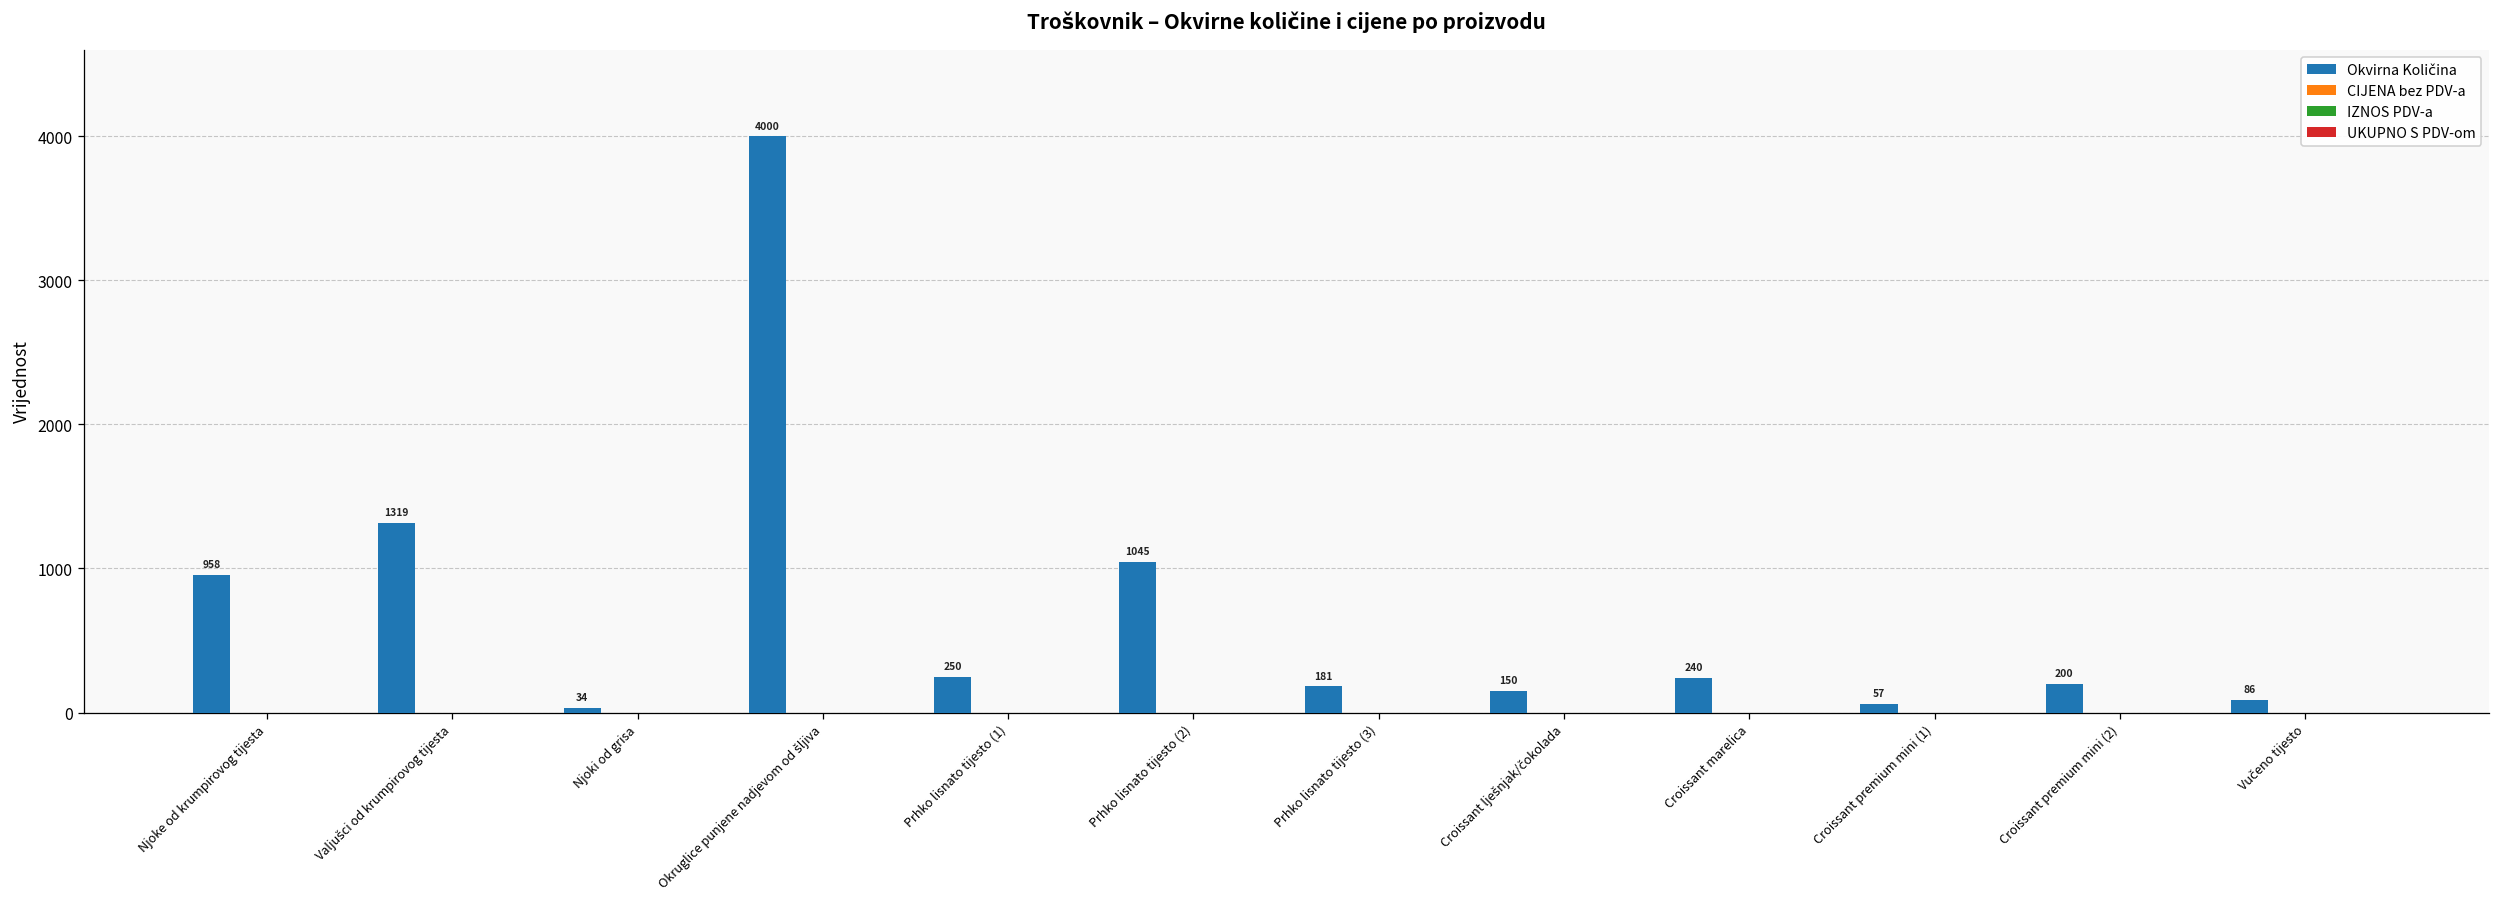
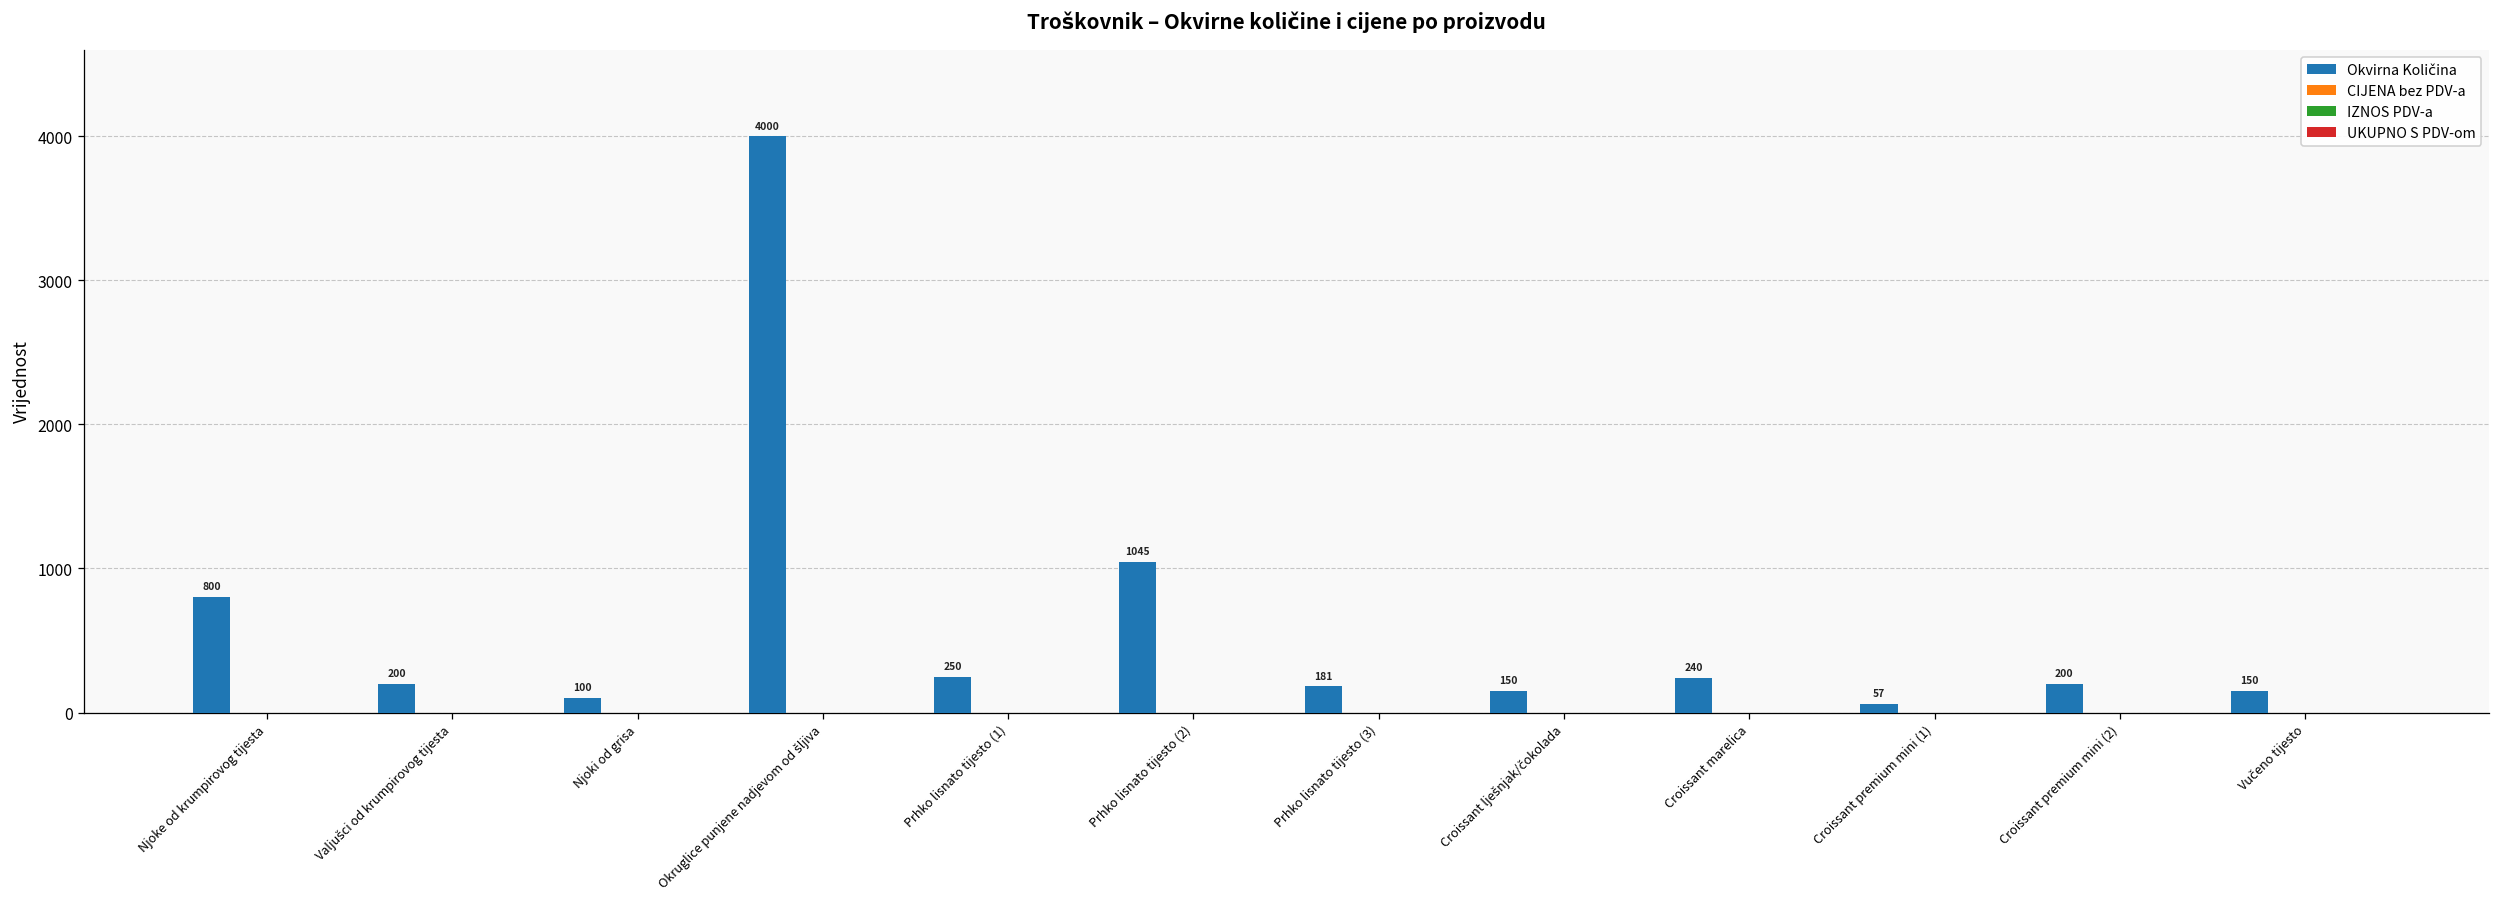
  {
    "Okvirna Količina": {
-     "Njoke od krumpirovog tijesta": 958,
-     "Valjušci od krumpirovog tijesta": 1319,
-     "Njoki od grisa": 34,
+     "Njoke od krumpirovog tijesta": 800,
+     "Valjušci od krumpirovog tijesta": 200,
+     "Njoki od grisa": 100,
      "Okruglice punjene nadjevom od šljiva": 4000,
      "Prhko lisnato tijesto (1)": 250,
      "Prhko lisnato tijesto (2)": 1045,
      "Prhko lisnato tijesto (3)": 181,
      "Croissant lješnjak/čokolada": 150,
      "Croissant marelica": 240,
      "Croissant premium mini (1)": 57,
      "Croissant premium mini (2)": 200,
-     "Vučeno tijesto": 86
+     "Vučeno tijesto": 150
    },
    "CIJENA bez PDV-a": {
      "Njoke od krumpirovog tijesta": 0,
      "Valjušci od krumpirovog tijesta": 0,
      "Njoki od grisa": 0,
      "Okruglice punjene nadjevom od šljiva": 0,
      "Prhko lisnato tijesto (1)": 0,
      "Prhko lisnato tijesto (2)": 0,
      "Prhko lisnato tijesto (3)": 0,
      "Croissant lješnjak/čokolada": 0,
      "Croissant marelica": 0,
      "Croissant premium mini (1)": 0,
      "Croissant premium mini (2)": 0,
      "Vučeno tijesto": 0
    },
    "IZNOS PDV-a": {
      "Njoke od krumpirovog tijesta": 0,
      "Valjušci od krumpirovog tijesta": 0,
      "Njoki od grisa": 0,
      "Okruglice punjene nadjevom od šljiva": 0,
      "Prhko lisnato tijesto (1)": 0,
      "Prhko lisnato tijesto (2)": 0,
      "Prhko lisnato tijesto (3)": 0,
      "Croissant lješnjak/čokolada": 0,
      "Croissant marelica": 0,
      "Croissant premium mini (1)": 0,
      "Croissant premium mini (2)": 0,
      "Vučeno tijesto": 0
    },
    "UKUPNO S PDV-om": {
      "Njoke od krumpirovog tijesta": 0,
      "Valjušci od krumpirovog tijesta": 0,
      "Njoki od grisa": 0,
      "Okruglice punjene nadjevom od šljiva": 0,
      "Prhko lisnato tijesto (1)": 0,
      "Prhko lisnato tijesto (2)": 0,
      "Prhko lisnato tijesto (3)": 0,
      "Croissant lješnjak/čokolada": 0,
      "Croissant marelica": 0,
      "Croissant premium mini (1)": 0,
      "Croissant premium mini (2)": 0,
      "Vučeno tijesto": 0
    }
  }
